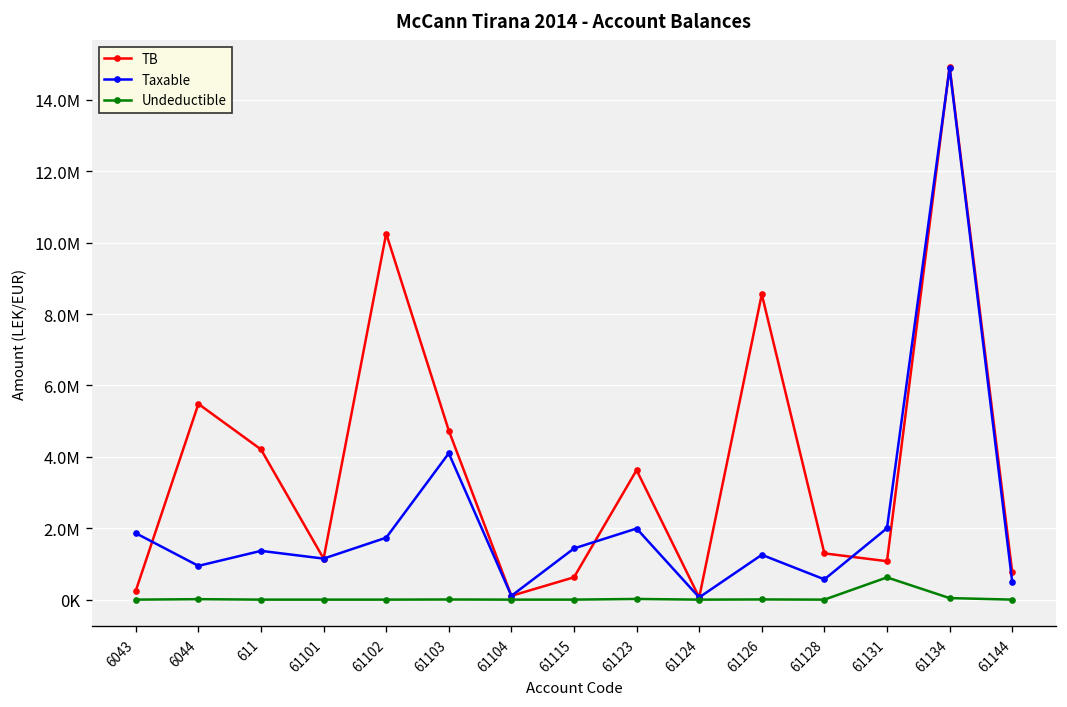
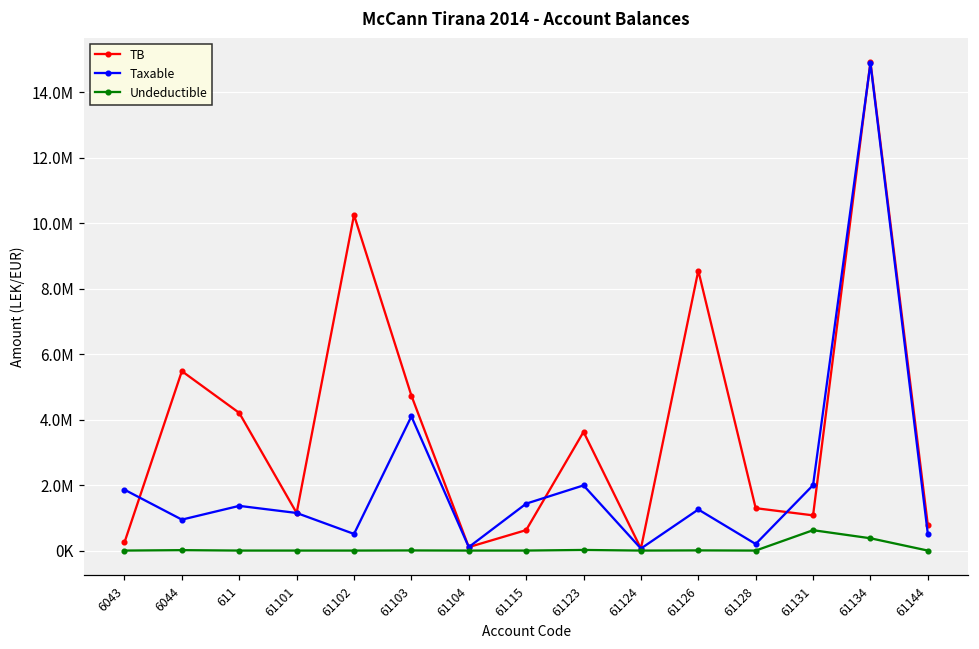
  {
    "TB": {
      "6043": 300000,
      "6044": 5500000,
      "611": 4200000,
      "61102": 10300000,
      "61103": 4700000,
      "61115": 600000,
      "61123": 3600000,
      "61126": 8600000,
      "61128": 1300000,
      "61131": 1100000,
      "61144": 800000
    },
    "Taxable": {
      "6043": 1900000,
      "6044": 900000,
      "611": 1400000,
-     "61102": 1700000,
+     "61102": 500000,
      "61103": 4100000,
      "61115": 1400000,
      "61123": 2000000,
      "61126": 1300000,
-     "61128": 600000,
+     "61128": 200000,
      "61131": 2000000,
      "61144": 500000
    },
    "Undeductible": {
      "6043": 0,
      "6044": 0,
      "611": 0,
      "61101": 0,
      "61102": 0,
      "61103": 0,
      "61104": 0,
      "61115": 0,
      "61123": 0,
      "61126": 0,
      "61128": 0,
      "61131": 600000,
-     "61134": 0,
+     "61134": 400000,
      "61144": 0
    }
  }
